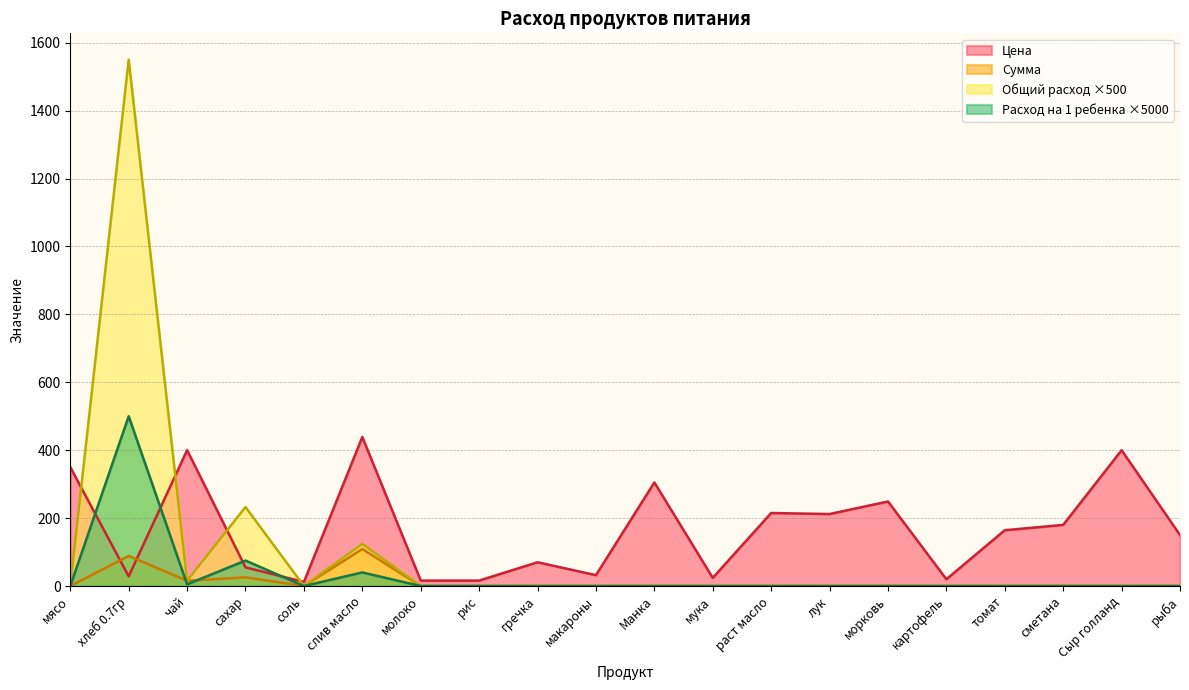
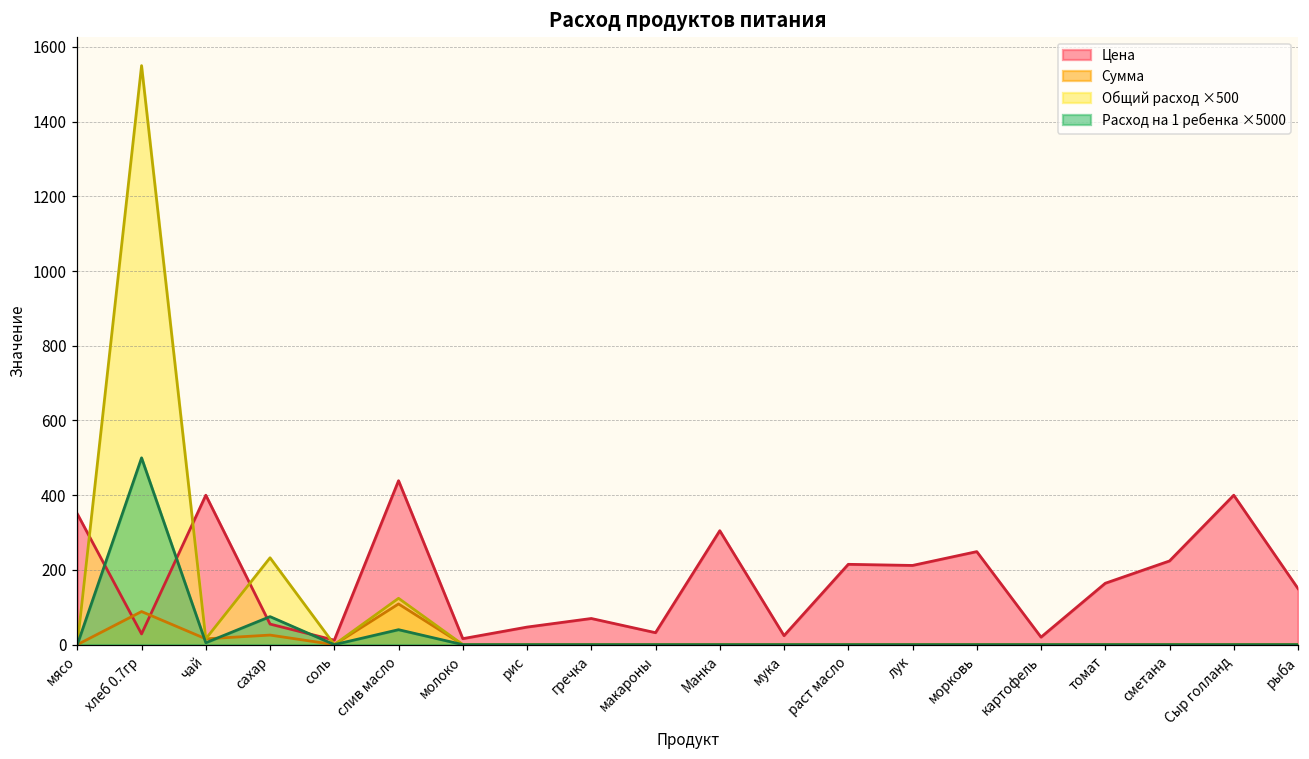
  {
    "Цена": {
      "мясо": 350,
      "хлеб 0.7гр": 30,
      "чай": 400,
      "сахар": 60,
      "соль": 10,
      "слив масло": 440,
      "молоко": 20,
-     "рис": 20,
+     "рис": 50,
      "гречка": 70,
      "макароны": 30,
      "Манка": 310,
      "мука": 20,
      "раст масло": 220,
      "лук": 210,
      "морковь": 250,
      "картофель": 20,
      "томат": 160,
-     "сметана": 180,
+     "сметана": 220,
      "Сыр голланд": 400,
      "рыба": 150
    },
    "Сумма": {
      "хлеб 0.7гр": 90,
      "сахар": 30,
      "слив масло": 110
    },
    "Общий расход ×500": {
      "хлеб 0.7гр": 1550,
      "сахар": 230,
      "слив масло": 120
    },
    "Расход на 1 ребенка ×5000": {
      "хлеб 0.7гр": 500,
      "чай": 10,
      "сахар": 80,
      "слив масло": 40
    }
  }
